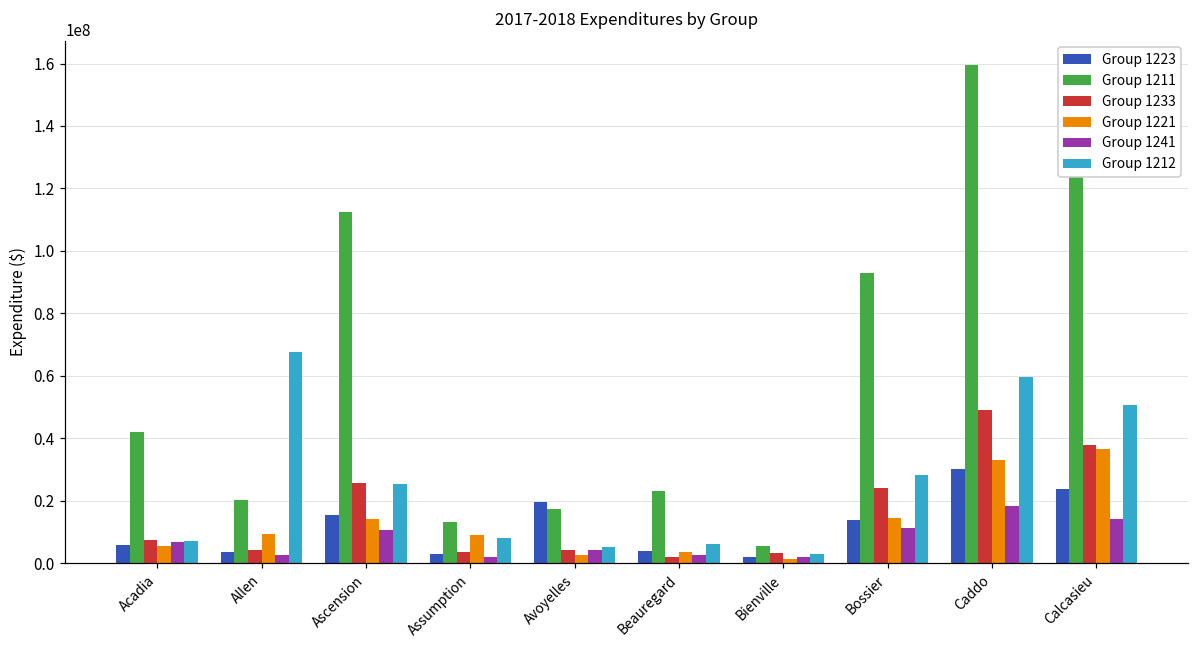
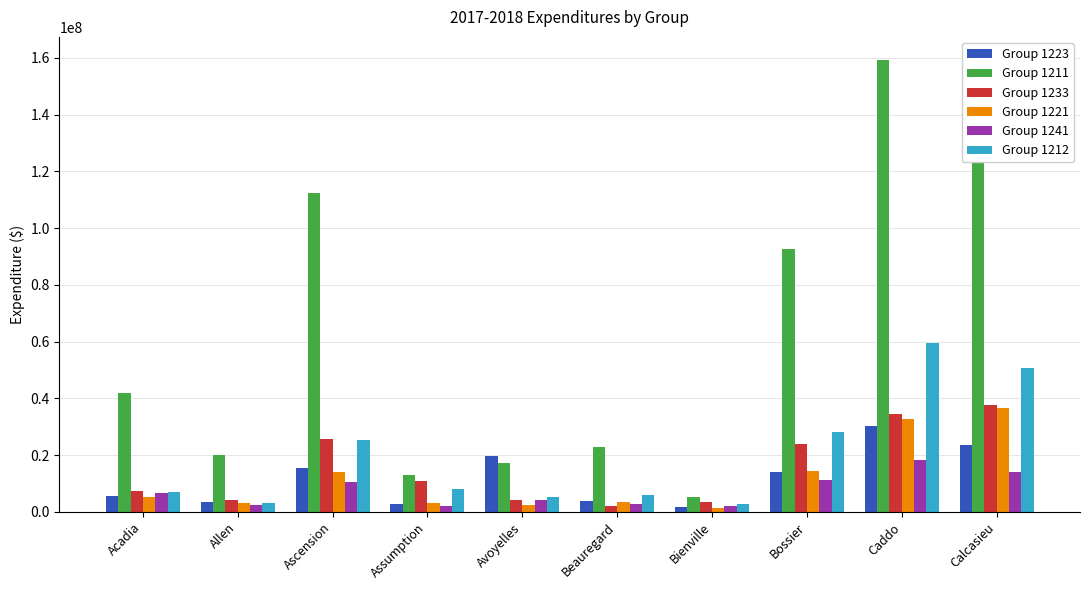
  {
    "Group 1223": {
      "Acadia": 6000000,
      "Allen": 4000000,
      "Ascension": 15000000,
      "Assumption": 3000000,
      "Avoyelles": 20000000,
      "Beauregard": 4000000,
      "Bienville": 2000000,
      "Bossier": 14000000,
      "Caddo": 30000000,
      "Calcasieu": 24000000
    },
    "Group 1211": {
      "Acadia": 42000000,
      "Allen": 20000000,
      "Ascension": 112000000,
      "Assumption": 13000000,
      "Avoyelles": 17000000,
      "Beauregard": 23000000,
      "Bienville": 5000000,
      "Bossier": 93000000,
      "Caddo": 159000000
    },
    "Group 1233": {
      "Acadia": 7000000,
      "Allen": 4000000,
      "Ascension": 26000000,
-     "Assumption": 3000000,
+     "Assumption": 11000000,
      "Avoyelles": 4000000,
      "Beauregard": 2000000,
      "Bienville": 3000000,
      "Bossier": 24000000,
-     "Caddo": 49000000,
+     "Caddo": 35000000,
      "Calcasieu": 38000000
    },
    "Group 1221": {
      "Acadia": 5000000,
-     "Allen": 9000000,
+     "Allen": 3000000,
      "Ascension": 14000000,
-     "Assumption": 9000000,
+     "Assumption": 3000000,
      "Avoyelles": 3000000,
      "Beauregard": 4000000,
      "Bienville": 1000000,
      "Bossier": 14000000,
      "Caddo": 33000000,
      "Calcasieu": 37000000
    },
    "Group 1241": {
      "Acadia": 7000000,
      "Allen": 3000000,
      "Ascension": 10000000,
      "Assumption": 2000000,
      "Avoyelles": 4000000,
      "Beauregard": 3000000,
      "Bienville": 2000000,
      "Bossier": 11000000,
      "Caddo": 18000000,
      "Calcasieu": 14000000
    },
    "Group 1212": {
      "Acadia": 7000000,
-     "Allen": 68000000,
+     "Allen": 3000000,
      "Ascension": 25000000,
      "Assumption": 8000000,
      "Avoyelles": 5000000,
      "Beauregard": 6000000,
      "Bienville": 3000000,
      "Bossier": 28000000,
      "Caddo": 60000000,
      "Calcasieu": 51000000
    }
  }
